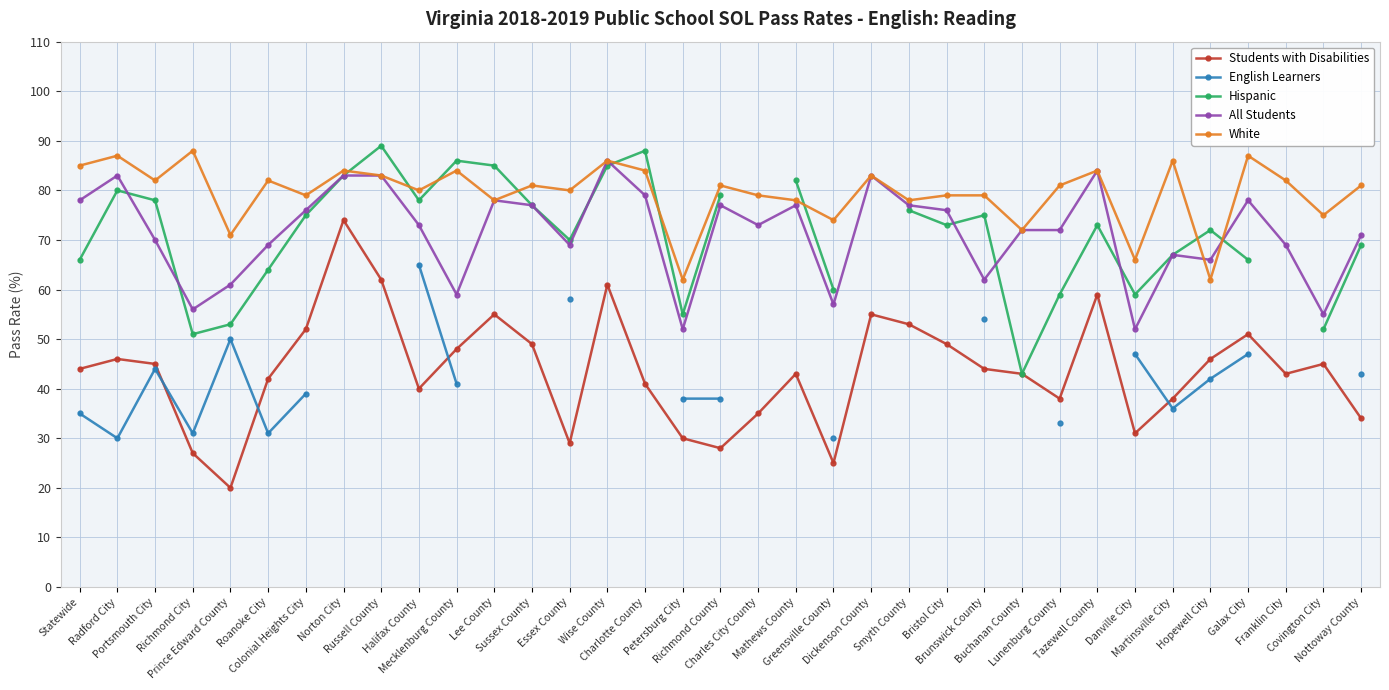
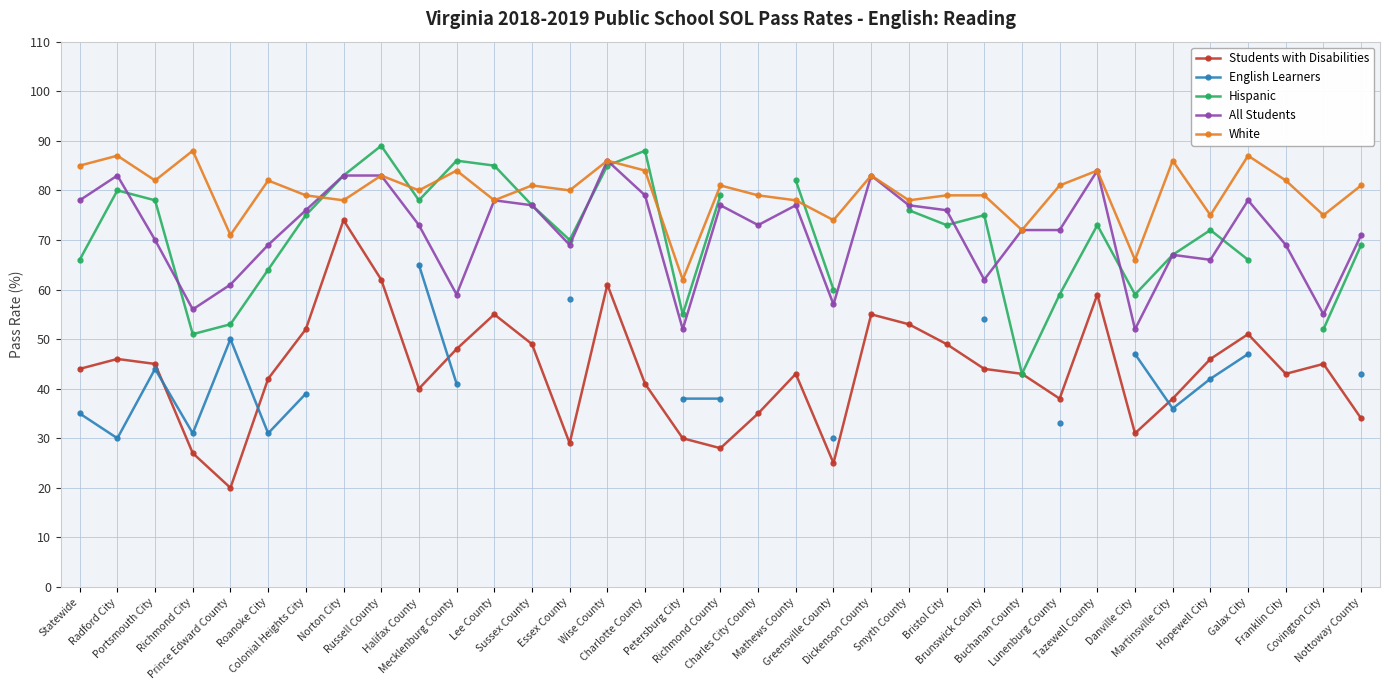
  {
    "Students with Disabilities": {
      "Statewide": 44,
      "Radford City": 46,
      "Portsmouth City": 45,
      "Richmond City": 27,
      "Prince Edward County": 20,
      "Roanoke City": 42,
      "Colonial Heights City": 52,
      "Norton City": 74,
      "Russell County": 62,
      "Halifax County": 40,
      "Mecklenburg County": 48,
      "Lee County": 55,
      "Sussex County": 49,
      "Essex County": 29,
      "Wise County": 61,
      "Charlotte County": 41,
      "Petersburg City": 30,
      "Richmond County": 28,
      "Charles City County": 35,
      "Mathews County": 43,
      "Greensville County": 25,
      "Dickenson County": 55,
      "Smyth County": 53,
      "Bristol City": 49,
      "Brunswick County": 44,
      "Lunenburg County": 38,
      "Tazewell County": 59,
      "Danville City": 31,
      "Martinsville City": 38,
      "Hopewell City": 46,
      "Galax City": 51,
      "Franklin City": 43,
      "Covington City": 45,
      "Nottoway County": 34
    },
    "English Learners": {
      "Statewide": 35,
      "Radford City": 30,
      "Portsmouth City": 44,
      "Richmond City": 31,
      "Prince Edward County": 50,
      "Roanoke City": 31,
      "Colonial Heights City": 39,
      "Halifax County": 65,
      "Mecklenburg County": 41,
      "Essex County": 58,
      "Petersburg City": 38,
      "Richmond County": 38,
      "Greensville County": 30,
      "Brunswick County": 54,
      "Lunenburg County": 33,
      "Danville City": 47,
      "Martinsville City": 36,
      "Hopewell City": 42,
      "Galax City": 47,
      "Nottoway County": 43
    },
    "Hispanic": {
      "Statewide": 66,
      "Radford City": 80,
      "Portsmouth City": 78,
      "Richmond City": 51,
      "Prince Edward County": 53,
      "Roanoke City": 64,
      "Colonial Heights City": 75,
      "Russell County": 89,
      "Halifax County": 78,
      "Mecklenburg County": 86,
      "Lee County": 85,
      "Essex County": 70,
      "Wise County": 85,
      "Charlotte County": 88,
      "Petersburg City": 55,
      "Richmond County": 79,
      "Mathews County": 82,
      "Greensville County": 60,
      "Smyth County": 76,
      "Bristol City": 73,
      "Brunswick County": 75,
      "Lunenburg County": 59,
      "Tazewell County": 73,
      "Danville City": 59,
      "Hopewell City": 72,
      "Galax City": 66,
      "Covington City": 52,
      "Nottoway County": 69
    },
    "All Students": {
      "Statewide": 78,
      "Radford City": 83,
      "Portsmouth City": 70,
      "Richmond City": 56,
      "Prince Edward County": 61,
      "Roanoke City": 69,
      "Colonial Heights City": 76,
      "Halifax County": 73,
      "Mecklenburg County": 59,
      "Essex County": 69,
      "Charlotte County": 79,
      "Petersburg City": 52,
      "Richmond County": 77,
      "Charles City County": 73,
      "Mathews County": 77,
      "Greensville County": 57,
      "Smyth County": 77,
      "Bristol City": 76,
      "Brunswick County": 62,
      "Lunenburg County": 72,
      "Danville City": 52,
      "Hopewell City": 66,
      "Galax City": 78,
      "Franklin City": 69,
      "Covington City": 55,
      "Nottoway County": 71
    },
    "White": {
      "Statewide": 85,
      "Radford City": 87,
      "Portsmouth City": 82,
      "Richmond City": 88,
      "Prince Edward County": 71,
      "Roanoke City": 82,
      "Colonial Heights City": 79,
-     "Norton City": 84,
+     "Norton City": 78,
      "Halifax County": 80,
      "Mecklenburg County": 84,
      "Sussex County": 81,
      "Essex County": 80,
      "Charlotte County": 84,
      "Petersburg City": 62,
      "Richmond County": 81,
      "Charles City County": 79,
      "Mathews County": 78,
      "Greensville County": 74,
      "Smyth County": 78,
      "Bristol City": 79,
      "Brunswick County": 79,
      "Lunenburg County": 81,
      "Danville City": 66,
      "Martinsville City": 86,
-     "Hopewell City": 62,
+     "Hopewell City": 75,
      "Galax City": 87,
      "Franklin City": 82,
      "Covington City": 75,
      "Nottoway County": 81
    }
  }
